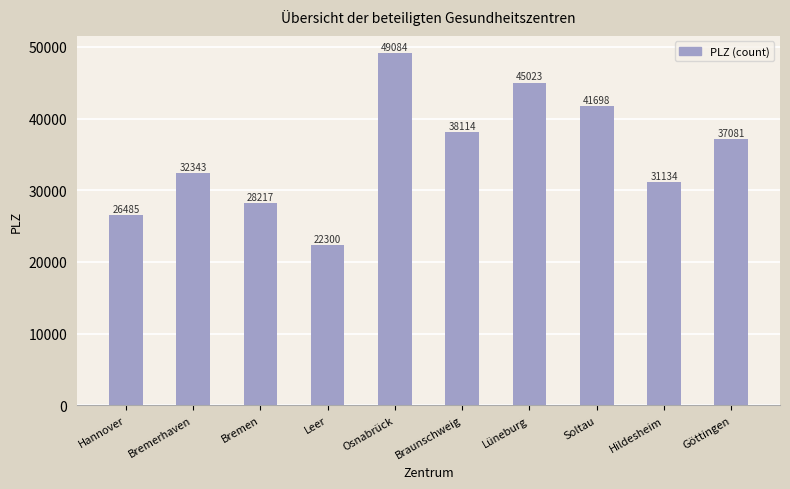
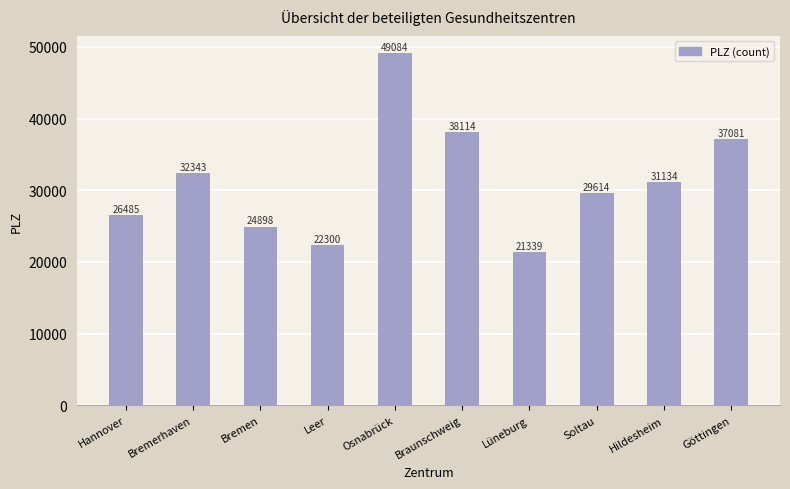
  {
    "Hannover": 26485,
    "Bremerhaven": 32343,
-   "Bremen": 28217,
+   "Bremen": 24898,
    "Leer": 22300,
    "Osnabrück": 49084,
    "Braunschweig": 38114,
-   "Lüneburg": 45023,
-   "Soltau": 41698,
+   "Lüneburg": 21339,
+   "Soltau": 29614,
    "Hildesheim": 31134,
    "Göttingen": 37081
  }
